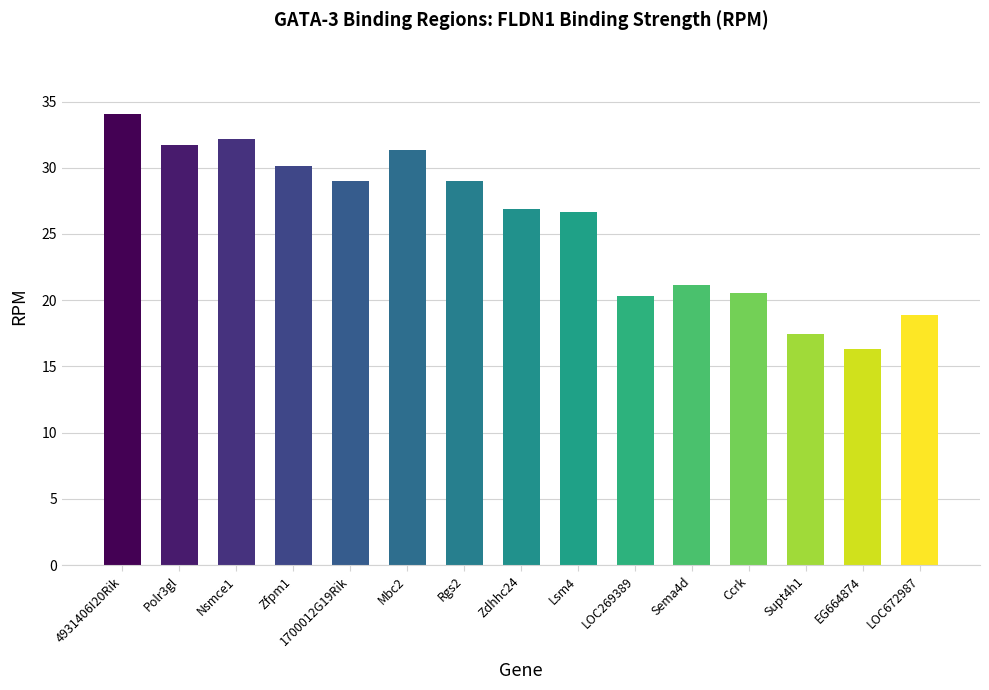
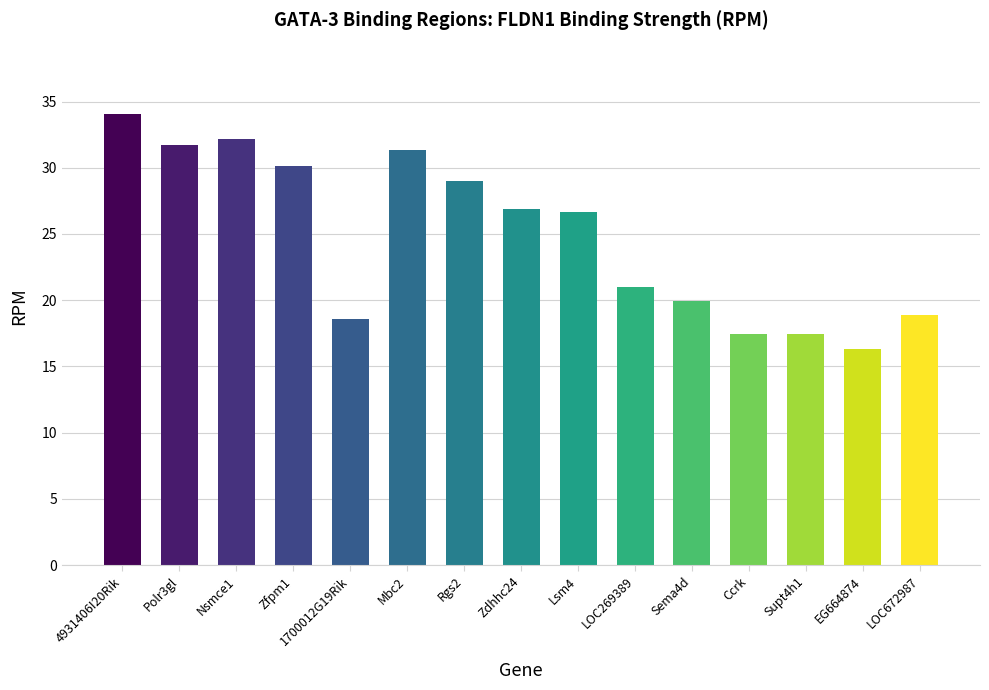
  {
    "4931406I20Rik": 34.0,
    "Polr3gl": 31.7,
    "Nsmce1": 32.2,
    "Zfpm1": 30.2,
-   "1700012G19Rik": 29.0,
+   "1700012G19Rik": 18.6,
    "Mbc2": 31.4,
    "Rgs2": 29.0,
    "Zdhhc24": 26.9,
    "Lsm4": 26.6,
-   "LOC269389": 20.3,
-   "Sema4d": 21.1,
-   "Ccrk": 20.6,
+   "LOC269389": 21.0,
+   "Sema4d": 19.9,
+   "Ccrk": 17.5,
    "Supt4h1": 17.5,
    "EG664874": 16.3,
    "LOC672987": 18.9
  }
